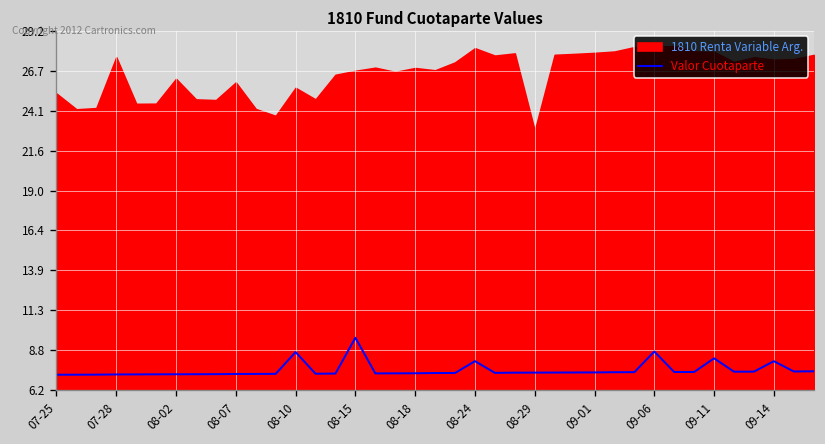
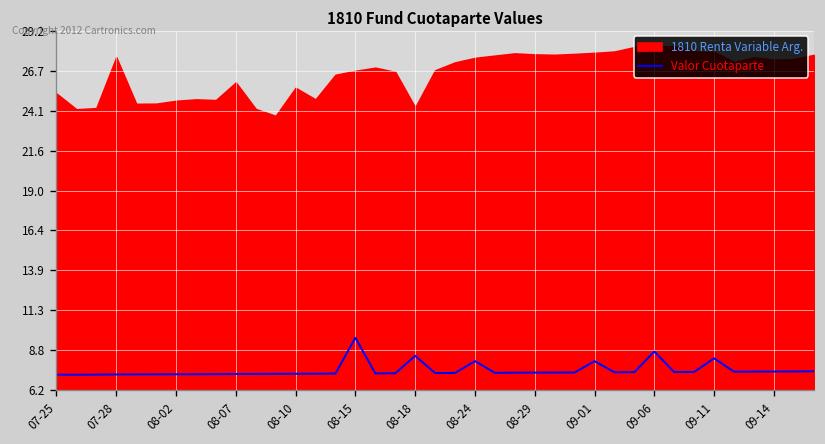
  {
    "Valor Cuotaparte": {
      "07-25": 7.2,
      "07-28": 7.2,
      "08-02": 7.2,
      "08-07": 7.2,
-     "08-10": 8.6,
+     "08-10": 7.2,
      "08-15": 9.6,
-     "08-18": 7.3,
+     "08-18": 8.4,
      "08-24": 8.1,
      "08-29": 7.3,
-     "09-01": 7.3,
+     "09-01": 8.1,
      "09-06": 8.7,
      "09-11": 8.2,
-     "09-14": 8.1
+     "09-14": 7.4
    },
    "1810 Renta Variable Arg.": {
      "07-25": 25.2,
      "07-28": 27.5,
-     "08-02": 26.2,
+     "08-02": 24.7,
      "08-07": 25.9,
      "08-10": 25.6,
      "08-15": 26.7,
-     "08-18": 26.9,
-     "08-24": 28.1,
-     "08-29": 22.8,
+     "08-18": 24.3,
+     "08-24": 27.5,
+     "08-29": 27.7,
      "09-01": 27.8
    }
  }
